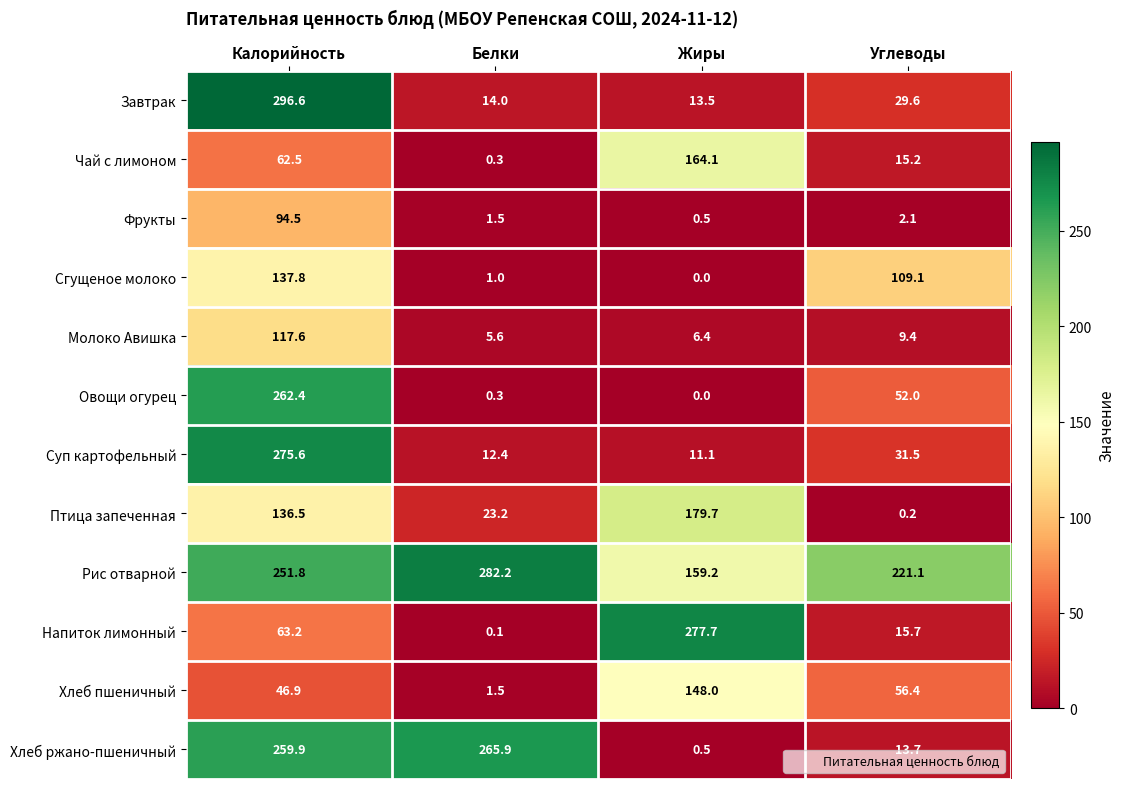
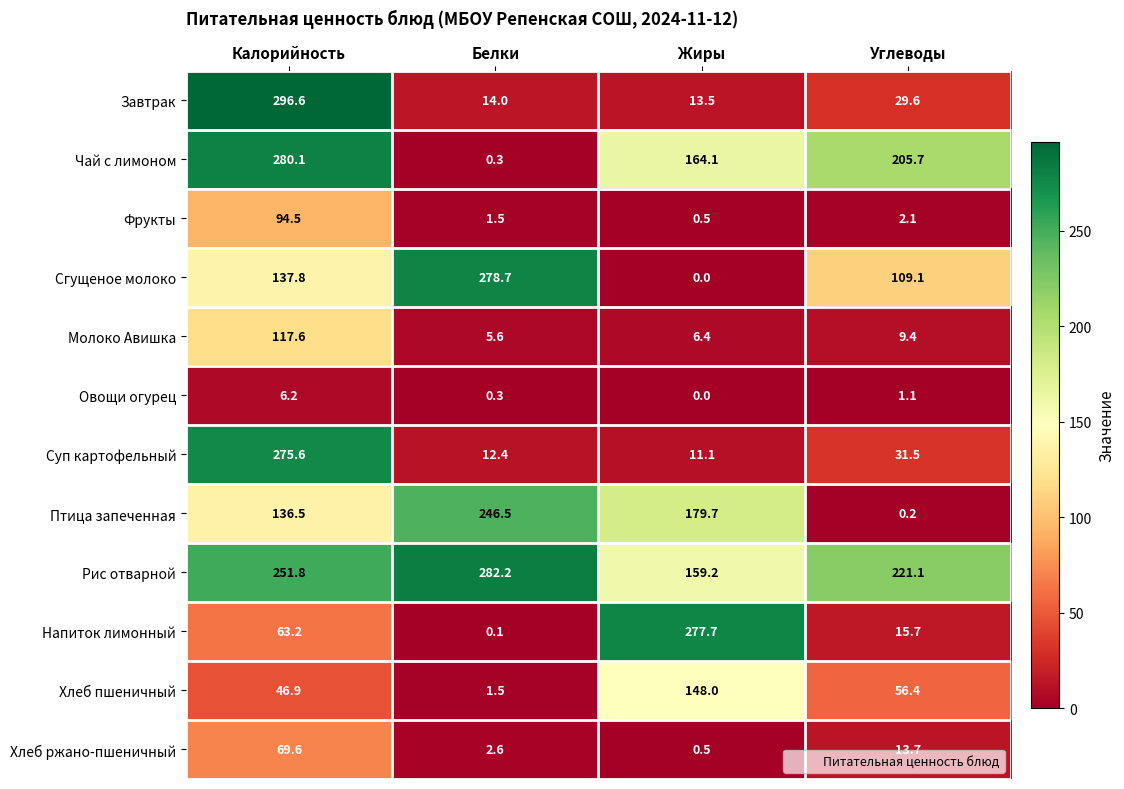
  {
    "Завтрак": {
      "Калорийность": 296.6,
      "Белки": 14.0,
      "Жиры": 13.5,
      "Углеводы": 29.6
    },
    "Чай с лимоном": {
-     "Калорийность": 62.5,
+     "Калорийность": 280.1,
      "Белки": 0.3,
      "Жиры": 164.1,
-     "Углеводы": 15.2
+     "Углеводы": 205.7
    },
    "Фрукты": {
      "Калорийность": 94.5,
      "Белки": 1.5,
      "Жиры": 0.5,
      "Углеводы": 2.1
    },
    "Сгущеное молоко": {
      "Калорийность": 137.8,
-     "Белки": 1.0,
+     "Белки": 278.7,
      "Жиры": 0.0,
      "Углеводы": 109.1
    },
    "Молоко Авишка": {
      "Калорийность": 117.6,
      "Белки": 5.6,
      "Жиры": 6.4,
      "Углеводы": 9.4
    },
    "Овощи огурец": {
-     "Калорийность": 262.4,
+     "Калорийность": 6.2,
      "Белки": 0.3,
      "Жиры": 0.0,
-     "Углеводы": 52.0
+     "Углеводы": 1.1
    },
    "Суп картофельный": {
      "Калорийность": 275.6,
      "Белки": 12.4,
      "Жиры": 11.1,
      "Углеводы": 31.5
    },
    "Птица запеченная": {
      "Калорийность": 136.5,
-     "Белки": 23.2,
+     "Белки": 246.5,
      "Жиры": 179.7,
      "Углеводы": 0.2
    },
    "Рис отварной": {
      "Калорийность": 251.8,
      "Белки": 282.2,
      "Жиры": 159.2,
      "Углеводы": 221.1
    },
    "Напиток лимонный": {
      "Калорийность": 63.2,
      "Белки": 0.1,
      "Жиры": 277.7,
      "Углеводы": 15.7
    },
    "Хлеб пшеничный": {
      "Калорийность": 46.9,
      "Белки": 1.5,
      "Жиры": 148.0,
      "Углеводы": 56.4
    },
    "Хлеб ржано-пшеничный": {
-     "Калорийность": 259.9,
-     "Белки": 265.9,
+     "Калорийность": 69.6,
+     "Белки": 2.6,
      "Жиры": 0.5
    }
  }
